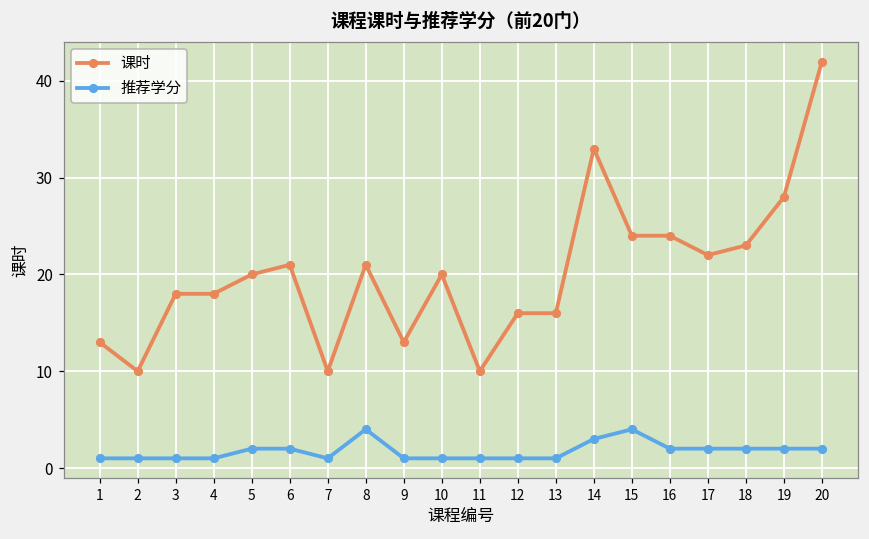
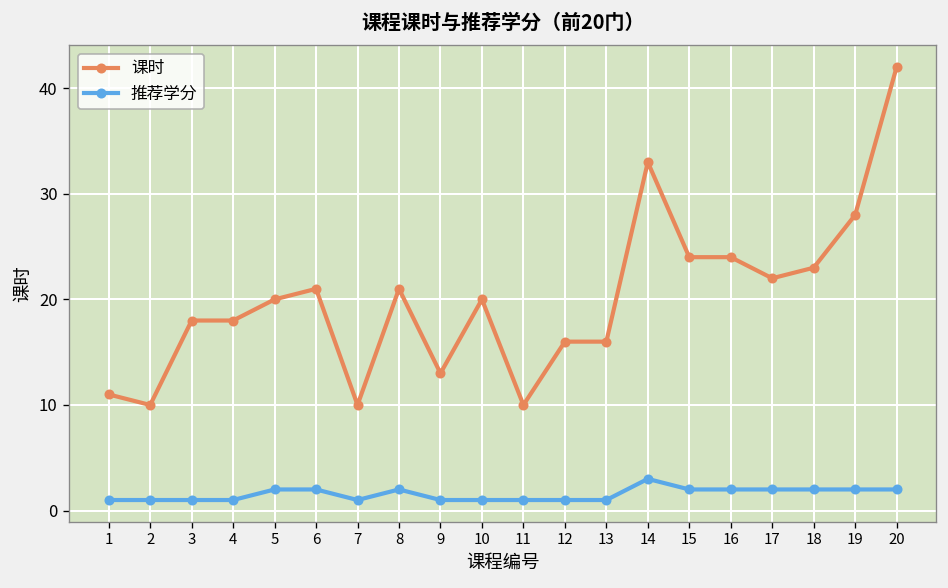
  {
    "课时": {
-     "1": 13,
+     "1": 11,
      "2": 10,
      "3": 18,
      "4": 18,
      "5": 20,
      "6": 21,
      "7": 10,
      "8": 21,
      "9": 13,
      "10": 20,
      "11": 10,
      "12": 16,
      "13": 16,
      "14": 33,
      "15": 24,
      "16": 24,
      "17": 22,
      "18": 23,
      "19": 28,
      "20": 42
    },
    "推荐学分": {
      "1": 1,
      "2": 1,
      "3": 1,
      "4": 1,
      "5": 2,
      "6": 2,
      "7": 1,
-     "8": 4,
+     "8": 2,
      "9": 1,
      "10": 1,
      "11": 1,
      "12": 1,
      "13": 1,
      "14": 3,
-     "15": 4,
+     "15": 2,
      "16": 2,
      "17": 2,
      "18": 2,
      "19": 2,
      "20": 2
    }
  }
